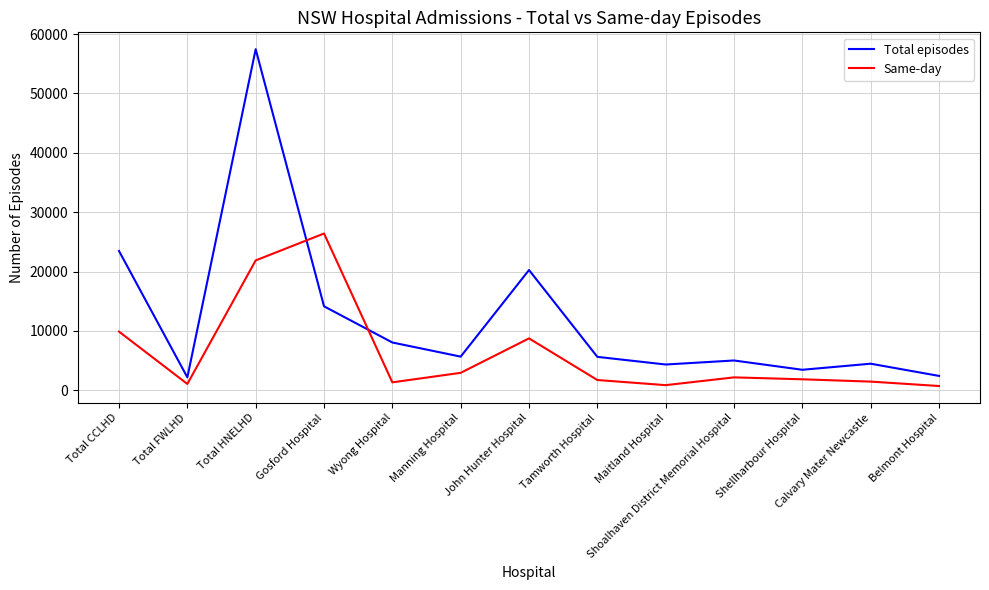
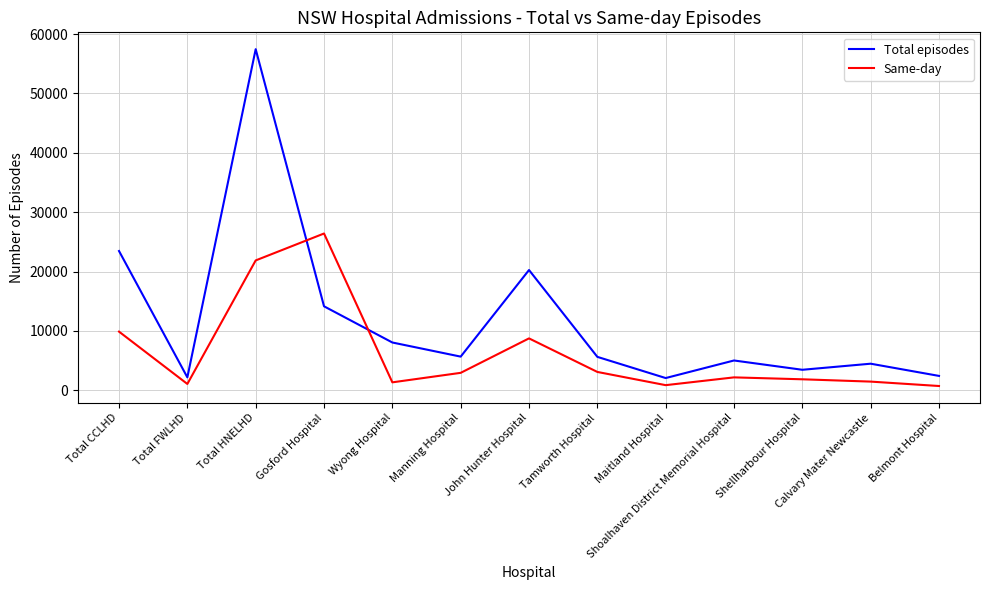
  {
    "Total episodes": {
      "Total CCLHD": 23000,
      "Total FWLHD": 2000,
      "Total HNELHD": 57000,
      "Gosford Hospital": 14000,
      "Wyong Hospital": 8000,
      "Manning Hospital": 6000,
      "John Hunter Hospital": 20000,
      "Tamworth Hospital": 6000,
-     "Maitland Hospital": 4000,
+     "Maitland Hospital": 2000,
      "Shoalhaven District Memorial Hospital": 5000,
      "Shellharbour Hospital": 3000,
      "Calvary Mater Newcastle": 4000,
      "Belmont Hospital": 2000
    },
    "Same-day": {
      "Total CCLHD": 10000,
      "Total FWLHD": 1000,
      "Total HNELHD": 22000,
      "Gosford Hospital": 26000,
      "Wyong Hospital": 1000,
      "Manning Hospital": 3000,
      "John Hunter Hospital": 9000,
-     "Tamworth Hospital": 2000,
+     "Tamworth Hospital": 3000,
      "Maitland Hospital": 1000,
      "Shoalhaven District Memorial Hospital": 2000,
      "Shellharbour Hospital": 2000,
      "Calvary Mater Newcastle": 1000,
      "Belmont Hospital": 1000
    }
  }
